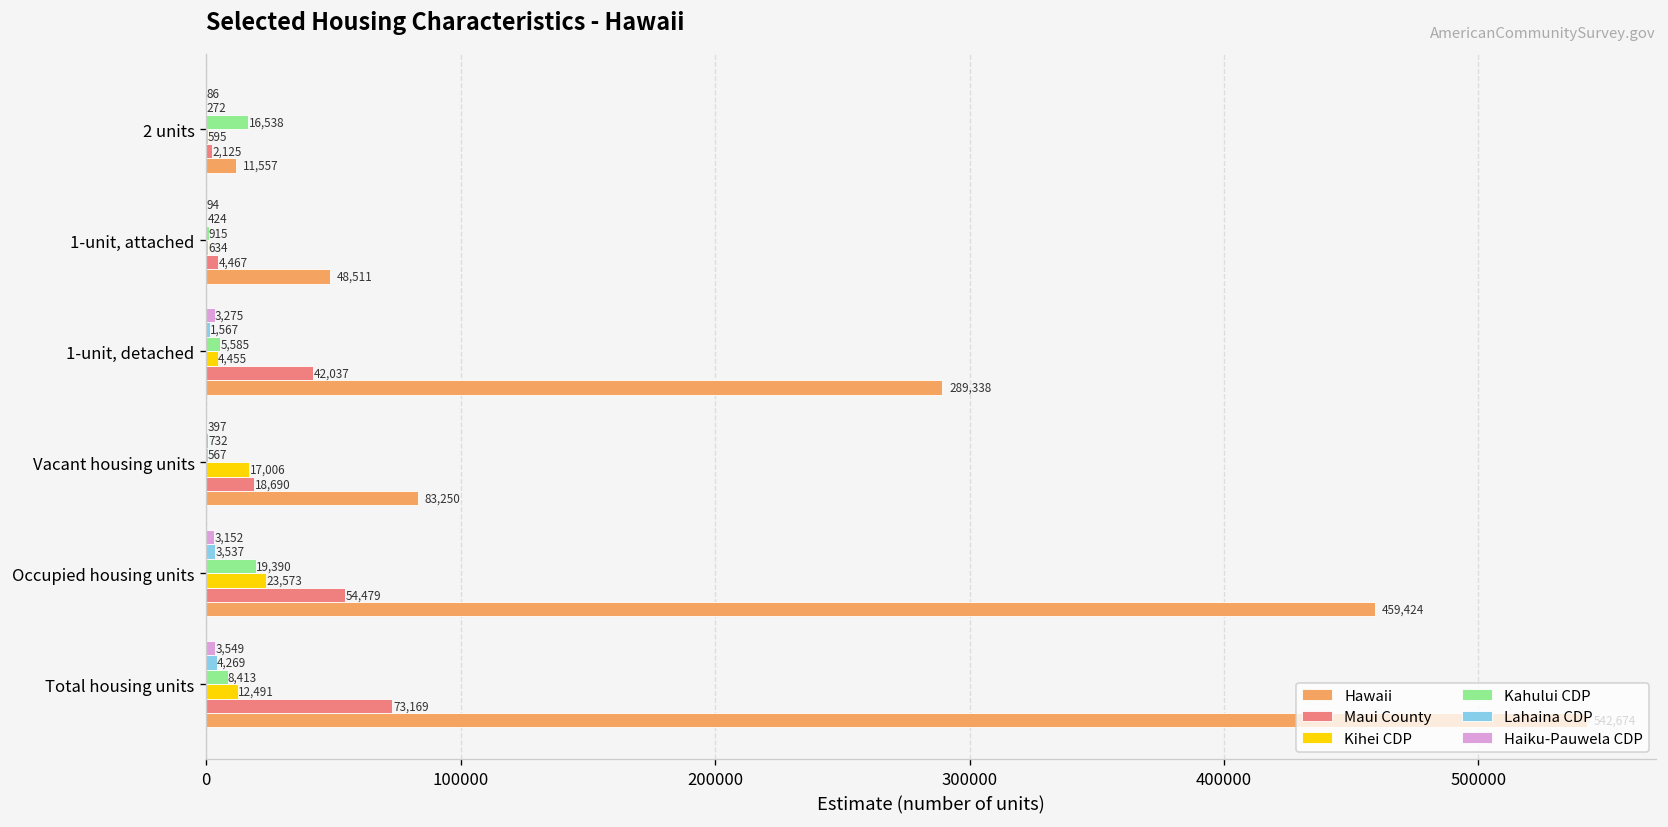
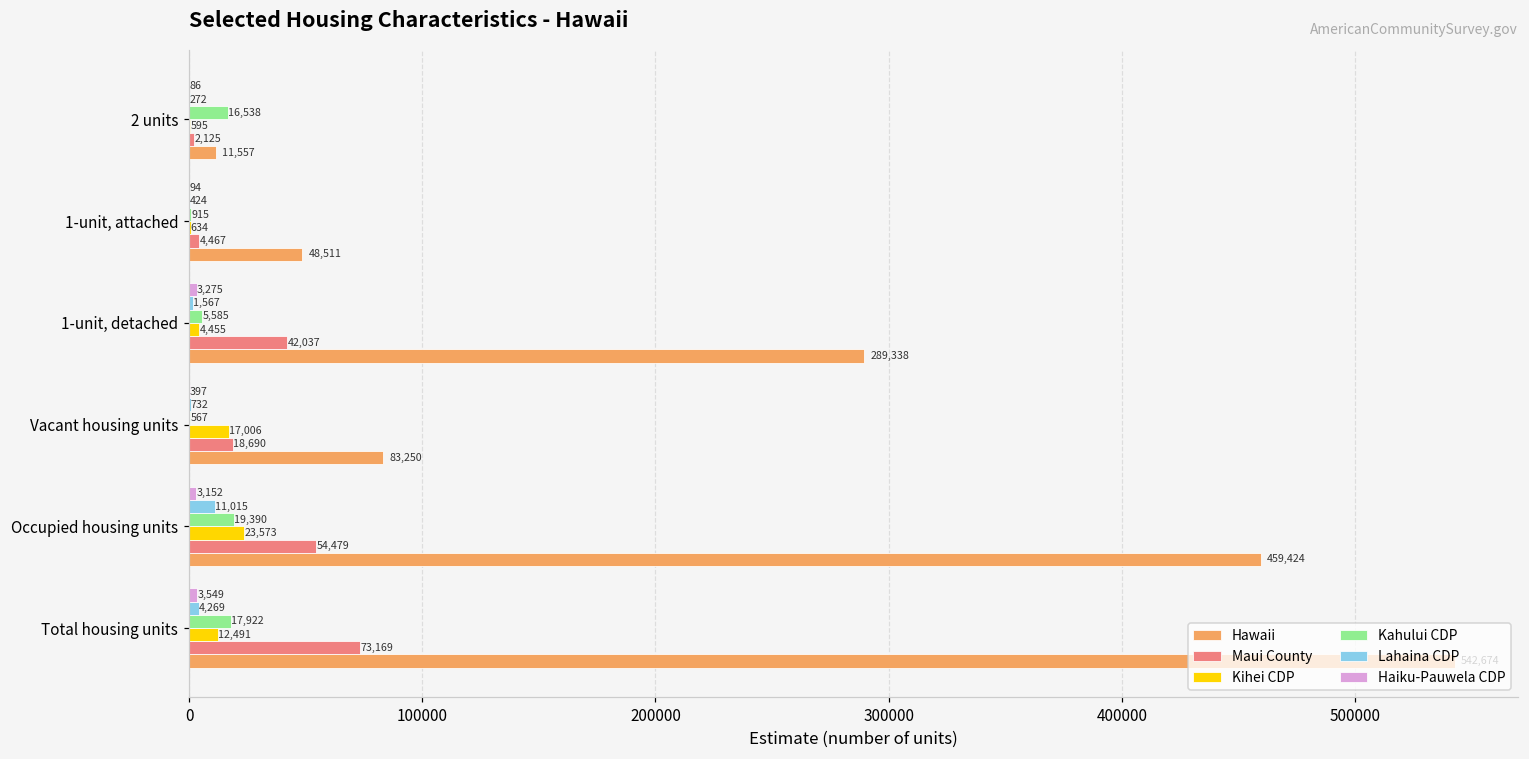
  {
    "Kihei CDP": {
      "2 units": "595",
      "1-unit, attached": "634",
      "1-unit, detached": "4,455",
      "Vacant housing units": "17,006",
      "Occupied housing units": "23,573",
      "Total housing units": "12,491"
    },
    "Kahului CDP": {
      "2 units": "16,538",
      "1-unit, attached": "915",
      "1-unit, detached": "5,585",
      "Vacant housing units": "567",
      "Occupied housing units": "19,390",
-     "Total housing units": "8,413"
+     "Total housing units": "17,922"
    },
    "Lahaina CDP": {
      "2 units": "272",
      "1-unit, attached": "424",
      "1-unit, detached": "1,567",
      "Vacant housing units": "732",
-     "Occupied housing units": "3,537",
+     "Occupied housing units": "11,015",
      "Total housing units": "4,269"
    },
    "Haiku-Pauwela CDP": {
      "2 units": "86",
      "1-unit, attached": "94",
      "1-unit, detached": "3,275",
      "Vacant housing units": "397",
      "Occupied housing units": "3,152",
      "Total housing units": "3,549"
    }
  }
